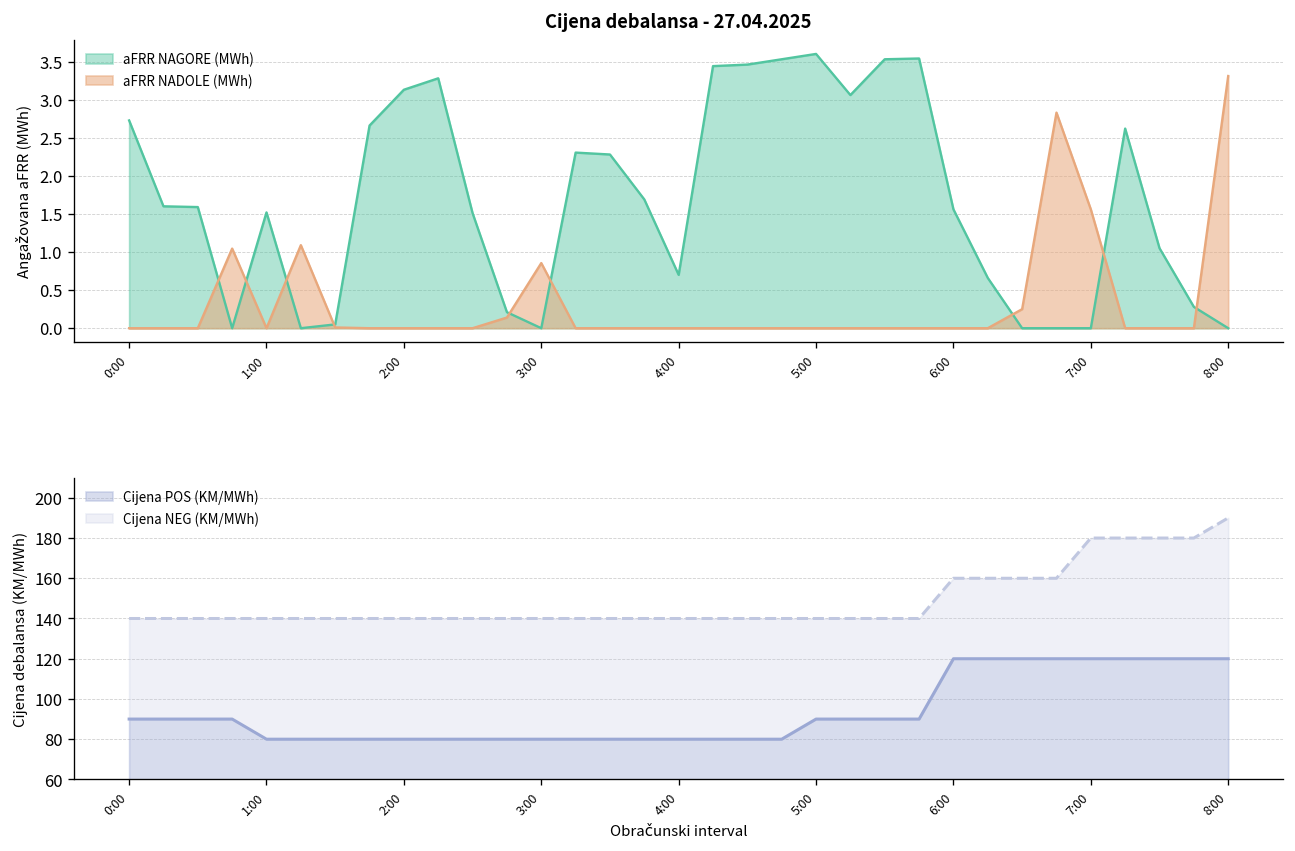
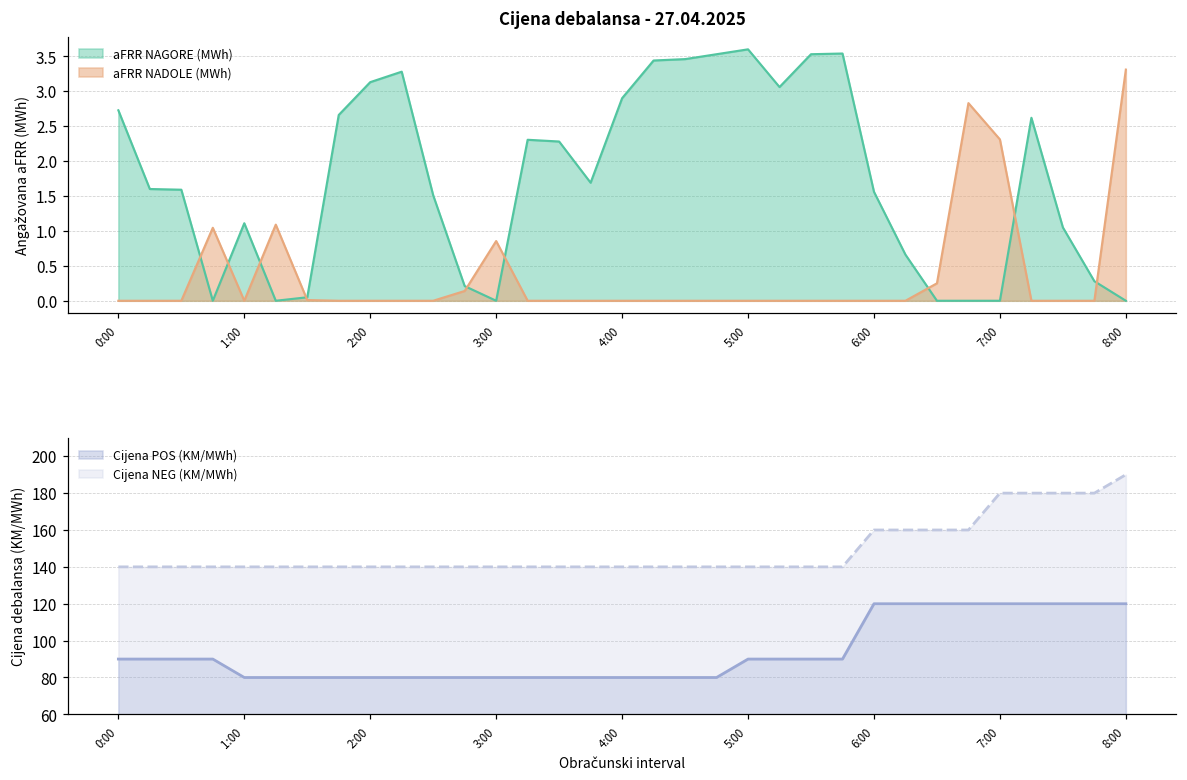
  {
    "Cijena debalansa - 27.04.2025": {
      "aFRR NAGORE (MWh)": {
        "0:00": 2.7,
-       "1:00": 1.5,
+       "1:00": 1.1,
        "2:00": 3.1,
        "3:00": 0.0,
-       "4:00": 0.7,
+       "4:00": 2.9,
        "5:00": 3.6,
        "6:00": 1.6,
        "7:00": 0.0,
        "8:00": 0.0
      },
      "aFRR NADOLE (MWh)": {
        "0:00": 0.0,
        "1:00": 0.0,
        "2:00": 0.0,
        "3:00": 0.9,
        "4:00": 0.0,
        "5:00": 0.0,
        "6:00": 0.0,
-       "7:00": 1.6,
+       "7:00": 2.3,
        "8:00": 3.3
      }
    }
  }
